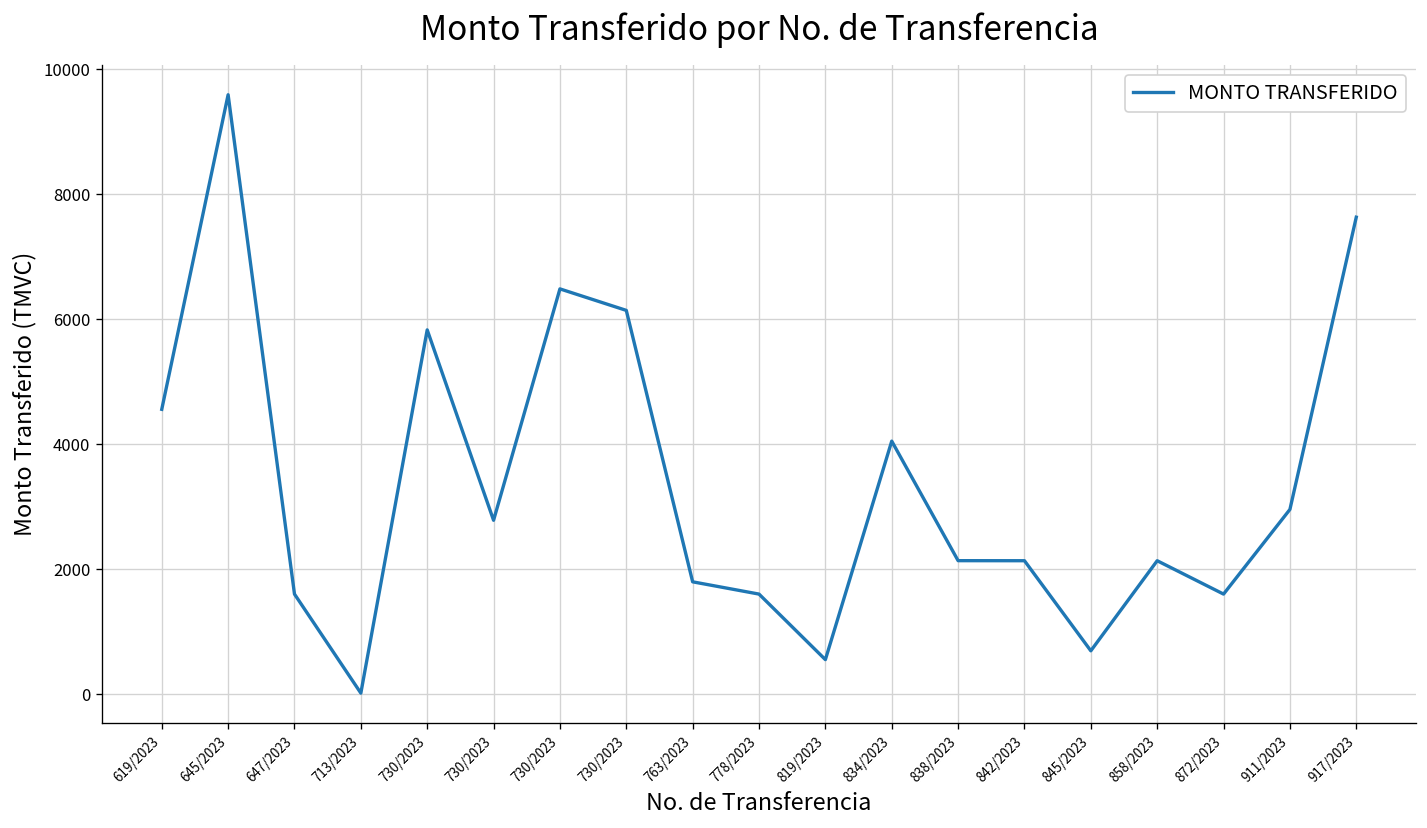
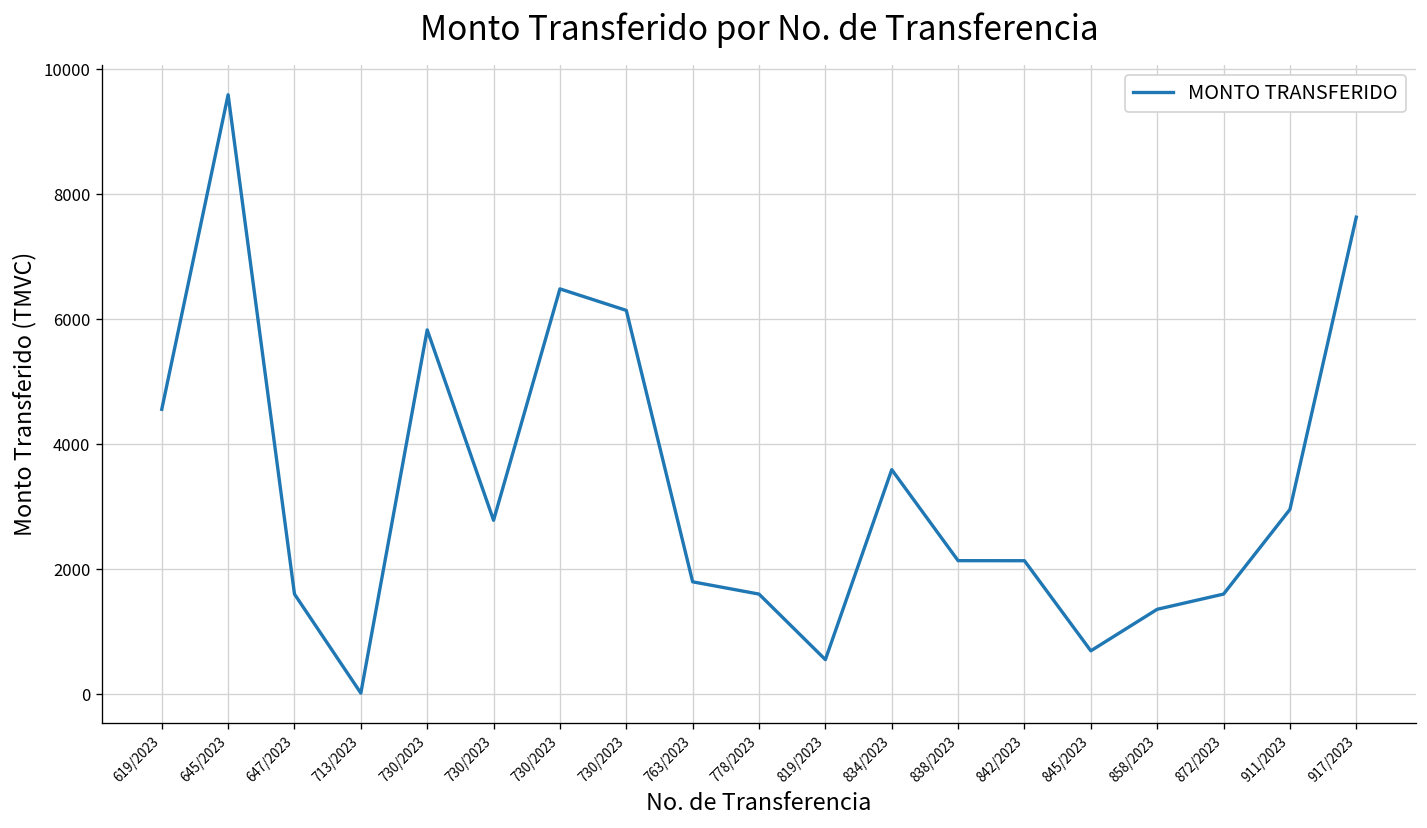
  {
    "619/2023": 4600,
    "645/2023": 9600,
    "647/2023": 1600,
    "713/2023": 0,
    "763/2023": 1800,
    "778/2023": 1600,
    "819/2023": 600,
-   "834/2023": 4100,
+   "834/2023": 3600,
    "838/2023": 2100,
    "842/2023": 2100,
    "845/2023": 700,
-   "858/2023": 2100,
+   "858/2023": 1400,
    "872/2023": 1600,
    "911/2023": 3000,
    "917/2023": 7600
  }
